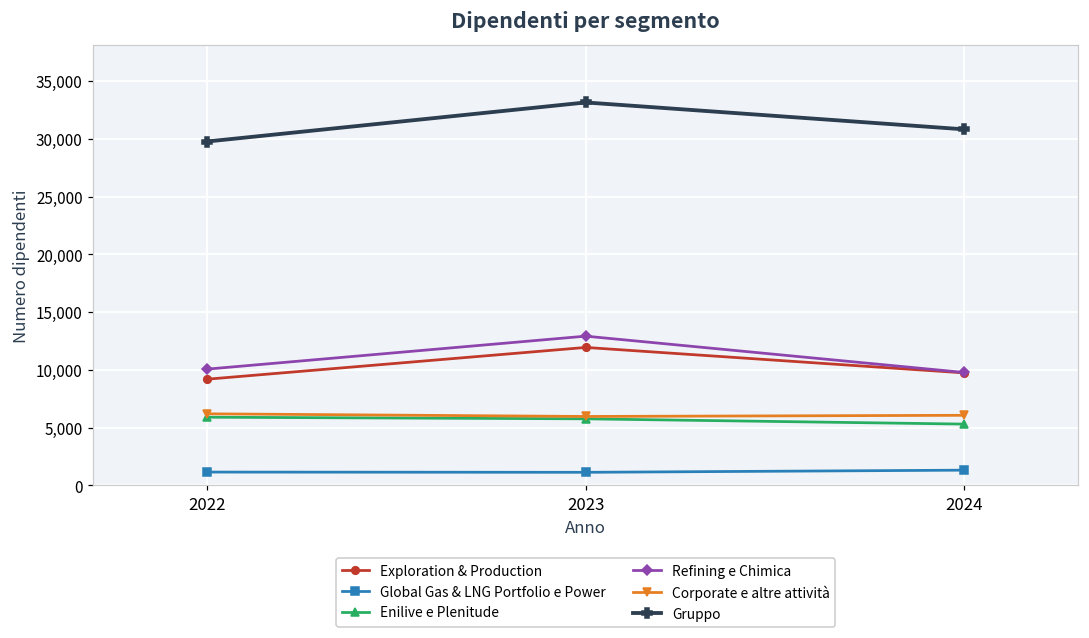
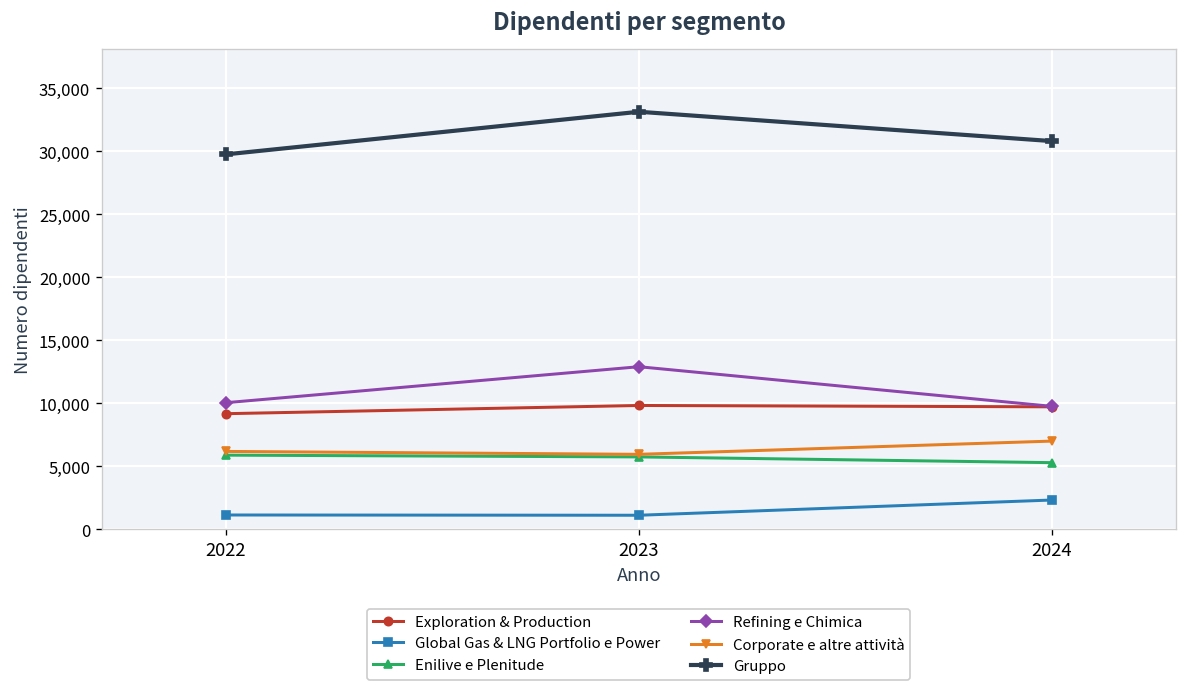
  {
    "Exploration & Production": {
      "2022": "9,200",
-     "2023": "11,900"
+     "2023": "9,800"
    },
    "Global Gas & LNG Portfolio e Power": {
      "2022": "1,200",
      "2023": "1,100",
-     "2024": "1,300"
+     "2024": "2,300"
    },
    "Enilive e Plenitude": {
      "2022": "5,900",
      "2024": "5,300"
    },
    "Refining e Chimica": {
      "2022": "10,100",
      "2023": "12,900"
    },
    "Corporate e altre attività": {
      "2022": "6,200",
-     "2024": "6,100"
+     "2024": "7,000"
    },
    "Gruppo": {
      "2022": "29,800",
      "2023": "33,100",
      "2024": "30,800"
    }
  }
